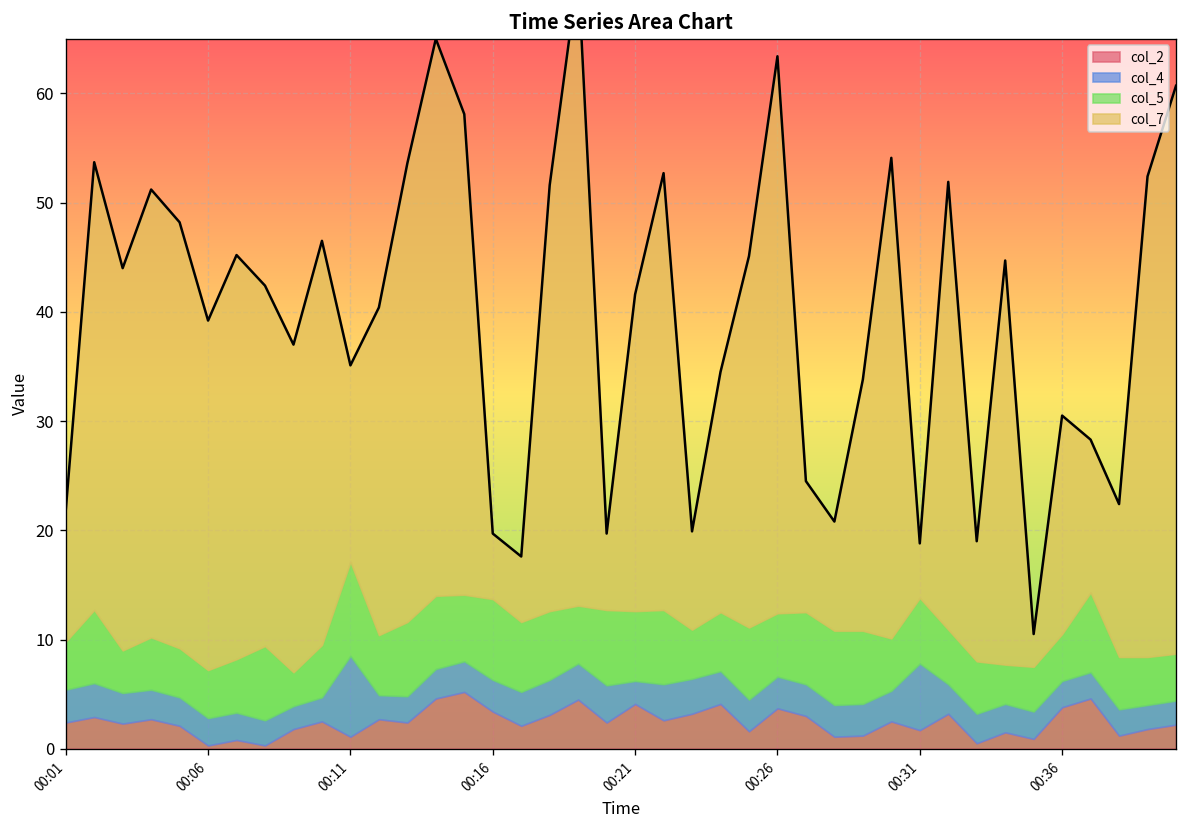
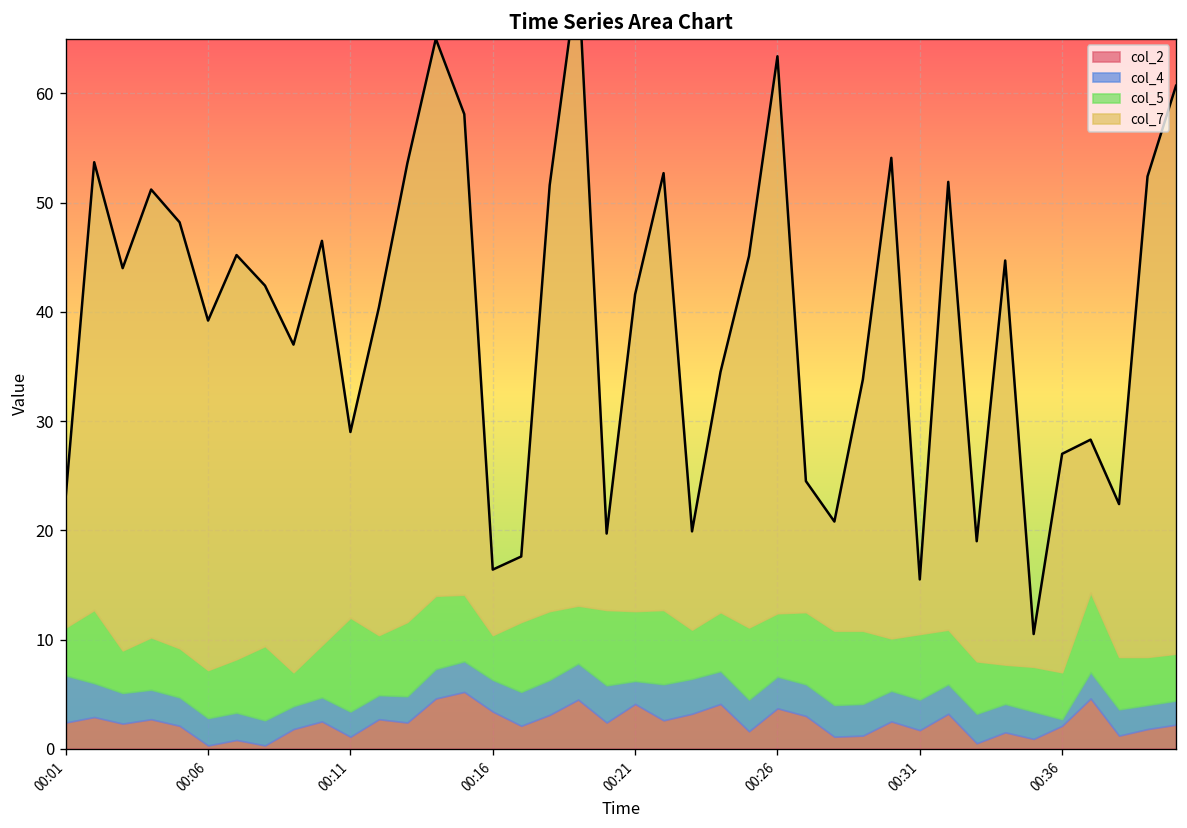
  {
    "col_2": {
      "00:01": 2,
      "00:06": 0,
      "00:11": 1,
      "00:16": 3,
      "00:21": 4,
      "00:26": 4,
      "00:31": 2,
-     "00:36": 4
+     "00:36": 2
    },
    "col_4": {
-     "00:01": 3,
+     "00:01": 4,
      "00:06": 3,
-     "00:11": 7,
+     "00:11": 2,
      "00:16": 3,
      "00:21": 2,
      "00:26": 3,
-     "00:31": 6,
-     "00:36": 2
+     "00:31": 3,
+     "00:36": 1
    },
    "col_5": {
      "00:01": 4,
      "00:06": 4,
      "00:11": 9,
-     "00:16": 7,
+     "00:16": 4,
      "00:21": 6,
      "00:26": 6,
      "00:31": 6,
      "00:36": 4
    },
    "col_7": {
      "00:01": 12,
      "00:06": 32,
-     "00:11": 18,
+     "00:11": 17,
      "00:16": 6,
      "00:21": 29,
      "00:26": 51,
      "00:31": 5,
      "00:36": 20
    }
  }
